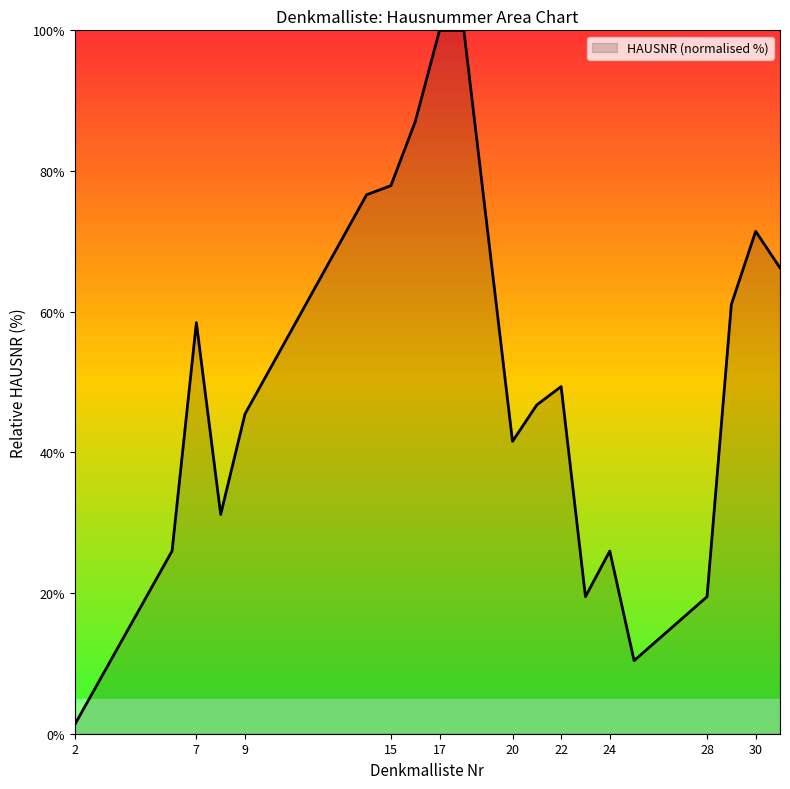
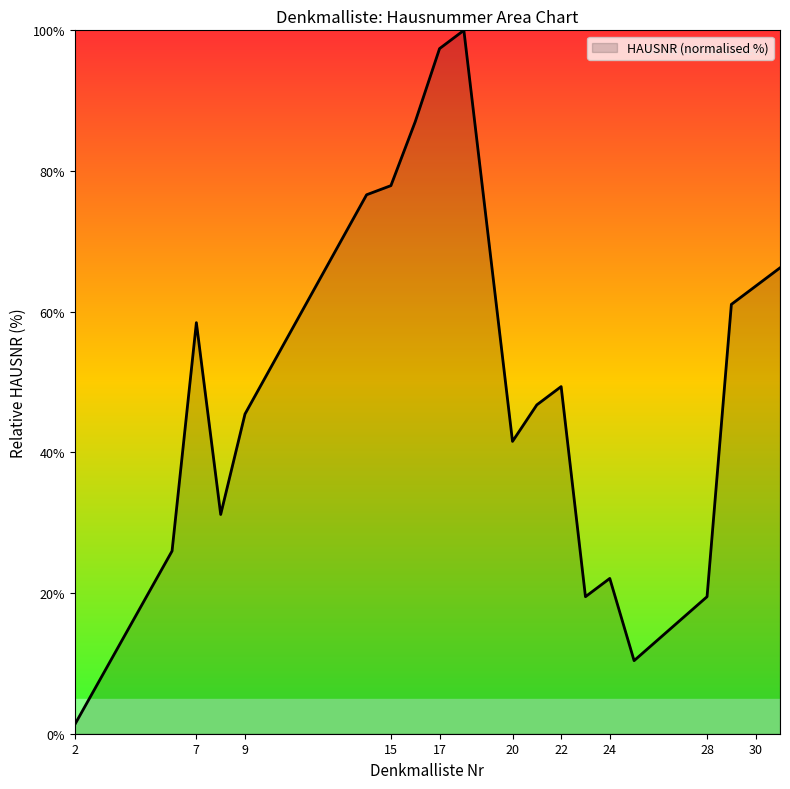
  {
    "7": "58%",
    "9": "45%",
    "15": "78%",
-   "17": "100%",
+   "17": "97%",
    "20": "42%",
    "22": "49%",
-   "24": "26%",
+   "24": "22%",
    "28": "19%",
-   "30": "71%"
+   "30": "64%"
  }
